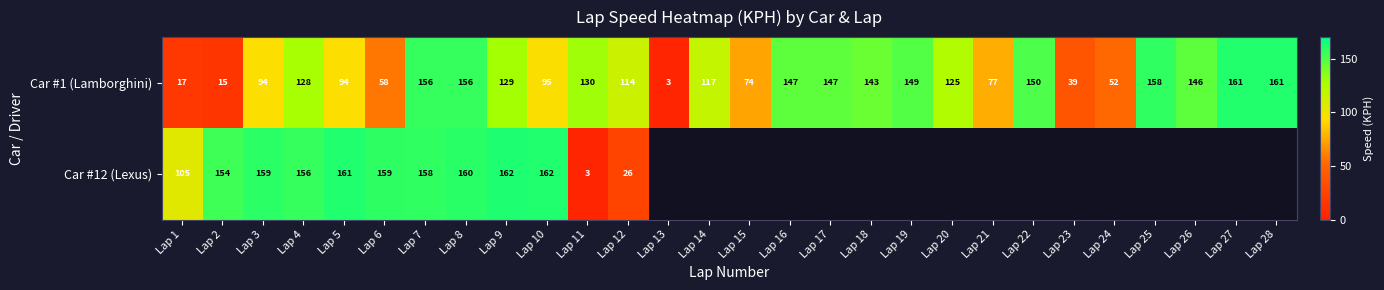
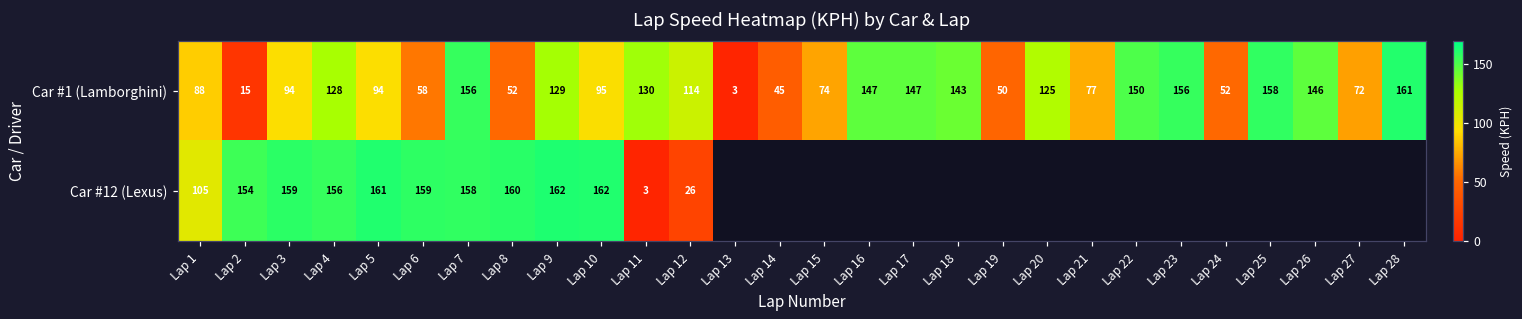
  {
    "Car #1 (Lamborghini)": {
-     "Lap 1": 17,
+     "Lap 1": 88,
      "Lap 2": 15,
      "Lap 3": 94,
      "Lap 4": 128,
      "Lap 5": 94,
      "Lap 6": 58,
      "Lap 7": 156,
-     "Lap 8": 156,
+     "Lap 8": 52,
      "Lap 9": 129,
      "Lap 10": 95,
      "Lap 11": 130,
      "Lap 12": 114,
      "Lap 13": 3,
-     "Lap 14": 117,
+     "Lap 14": 45,
      "Lap 15": 74,
      "Lap 16": 147,
      "Lap 17": 147,
      "Lap 18": 143,
-     "Lap 19": 149,
+     "Lap 19": 50,
      "Lap 20": 125,
      "Lap 21": 77,
      "Lap 22": 150,
-     "Lap 23": 39,
+     "Lap 23": 156,
      "Lap 24": 52,
      "Lap 25": 158,
      "Lap 26": 146,
-     "Lap 27": 161,
+     "Lap 27": 72,
      "Lap 28": 161
    },
    "Car #12 (Lexus)": {
      "Lap 1": 105,
      "Lap 2": 154,
      "Lap 3": 159,
      "Lap 4": 156,
      "Lap 5": 161,
      "Lap 6": 159,
      "Lap 7": 158,
      "Lap 8": 160,
      "Lap 9": 162,
      "Lap 10": 162,
      "Lap 11": 3,
      "Lap 12": 26
    }
  }
